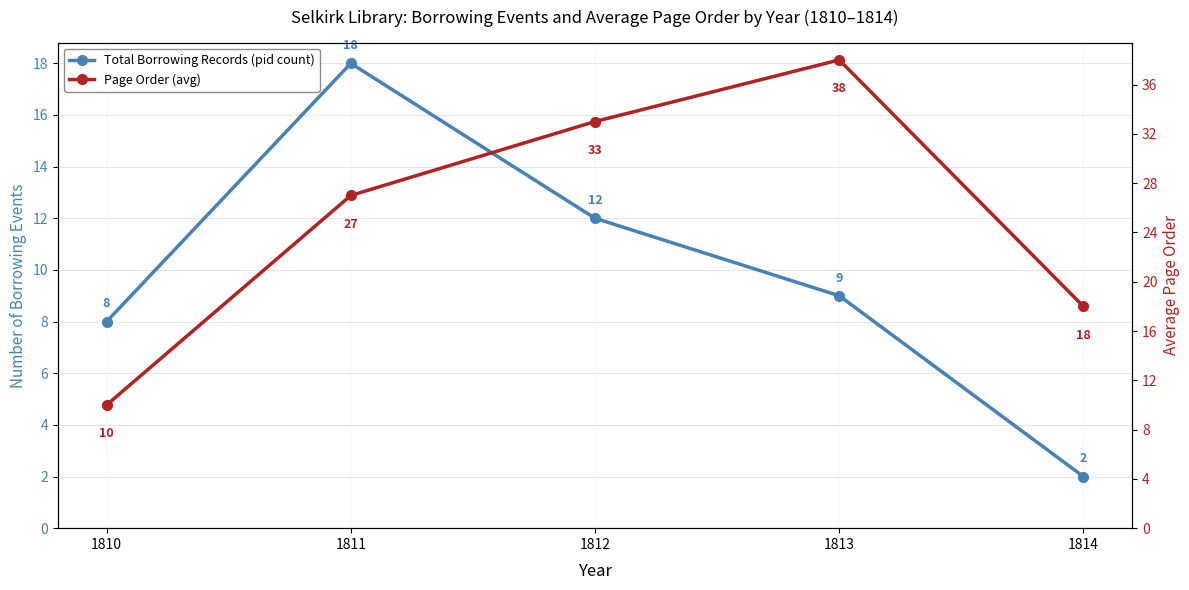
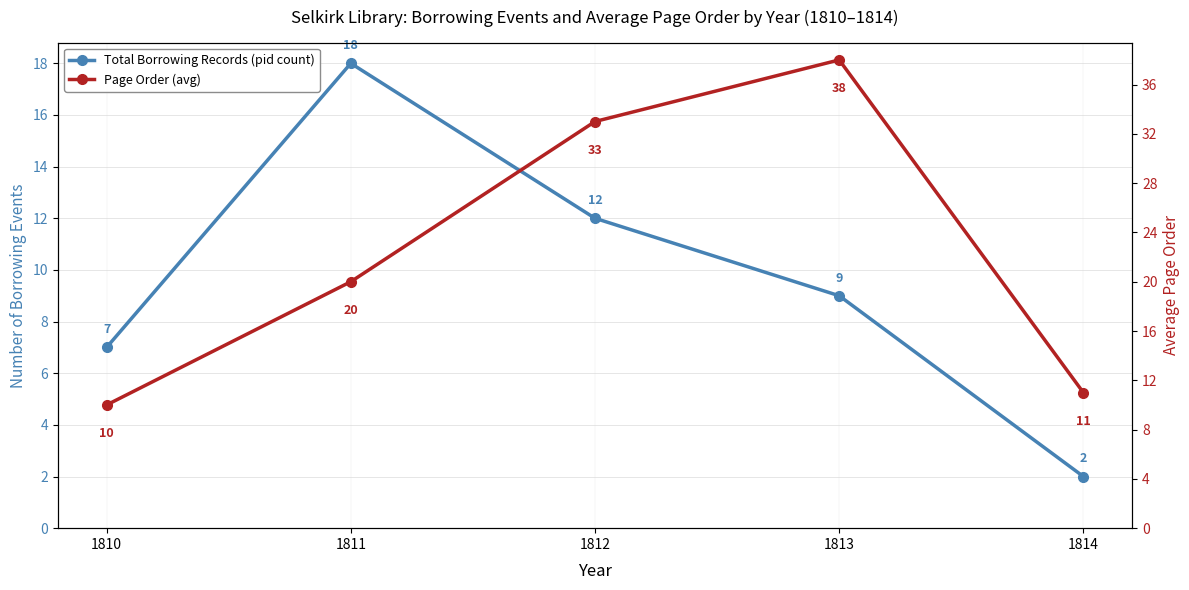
  {
    "Total Borrowing Records (pid count)": {
-     "1810": 8,
+     "1810": 7,
      "1811": 18,
      "1812": 12,
      "1813": 9,
      "1814": 2
    },
    "Page Order (avg)": {
      "1810": 10,
-     "1811": 27,
+     "1811": 20,
      "1812": 33,
      "1813": 38,
-     "1814": 18
+     "1814": 11
    }
  }
